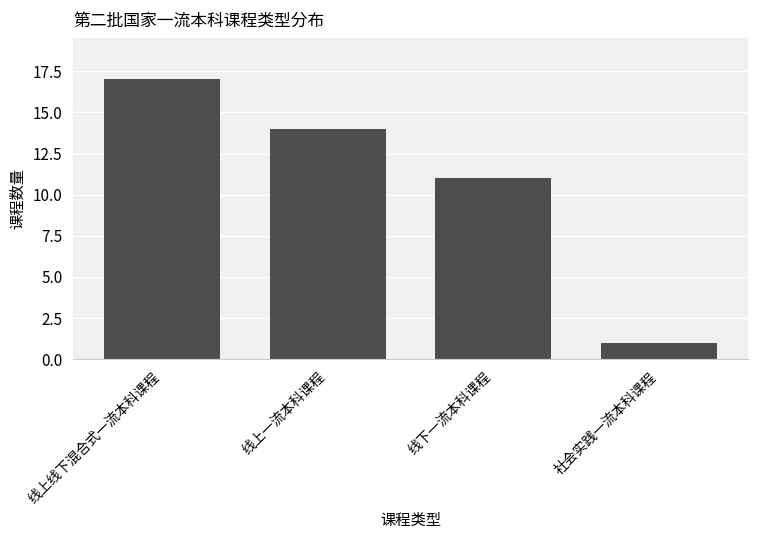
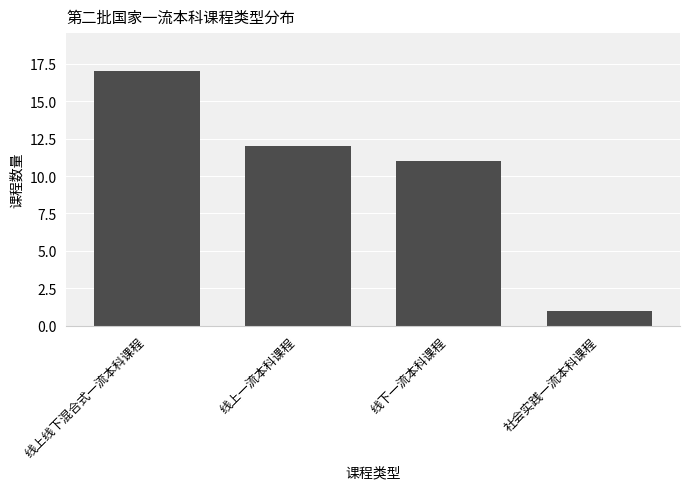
  {
    "线上线下混合式一流本科课程": 17,
-   "线上一流本科课程": 14,
+   "线上一流本科课程": 12,
    "线下一流本科课程": 11,
    "社会实践一流本科课程": 1
  }
